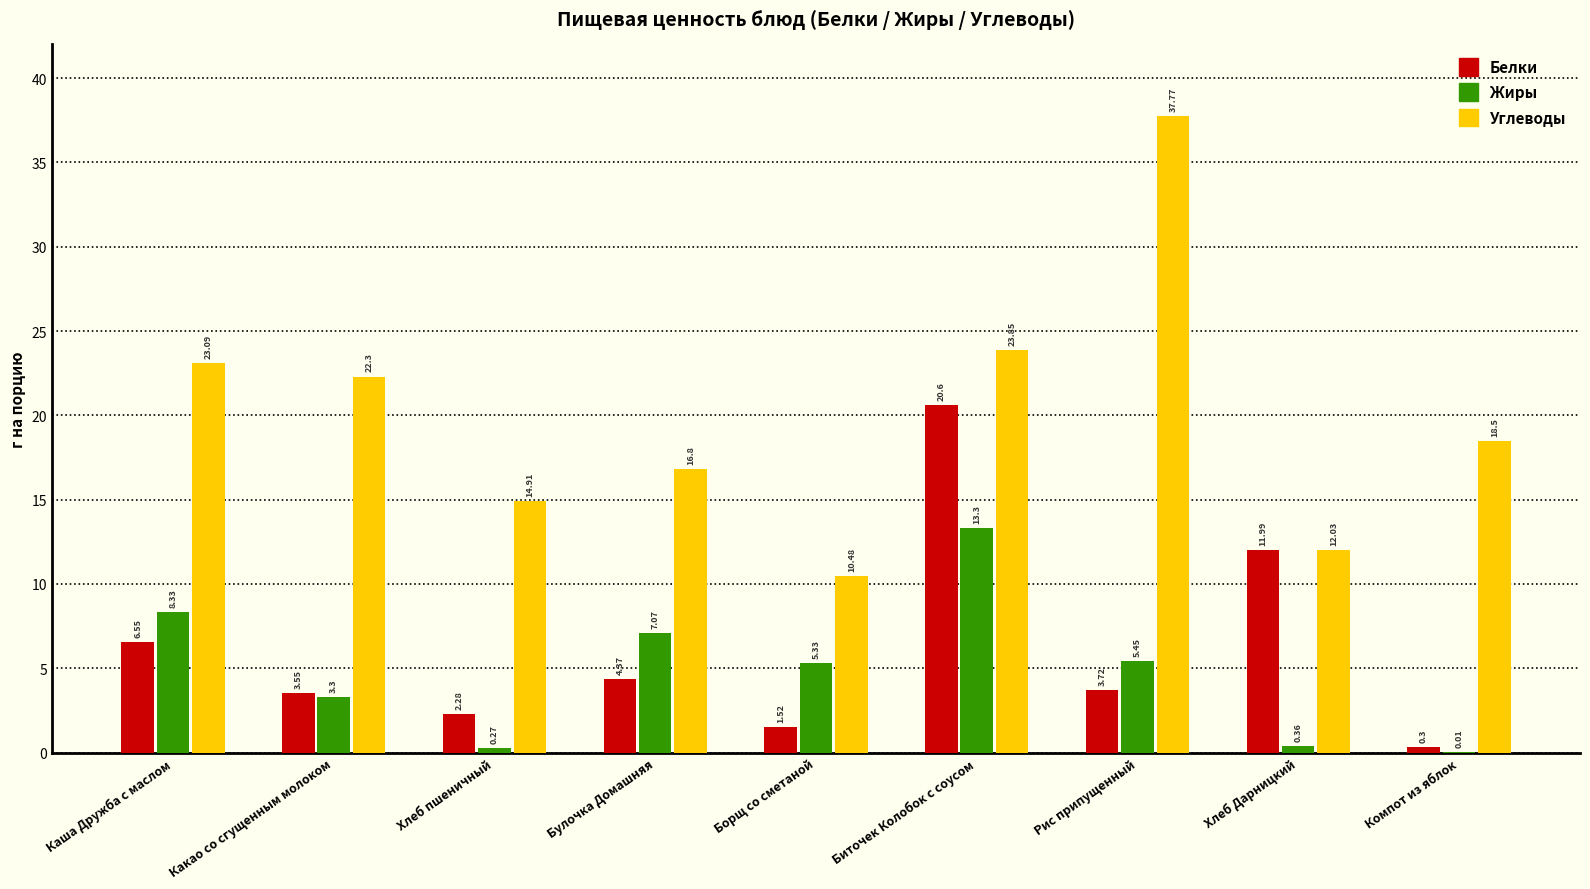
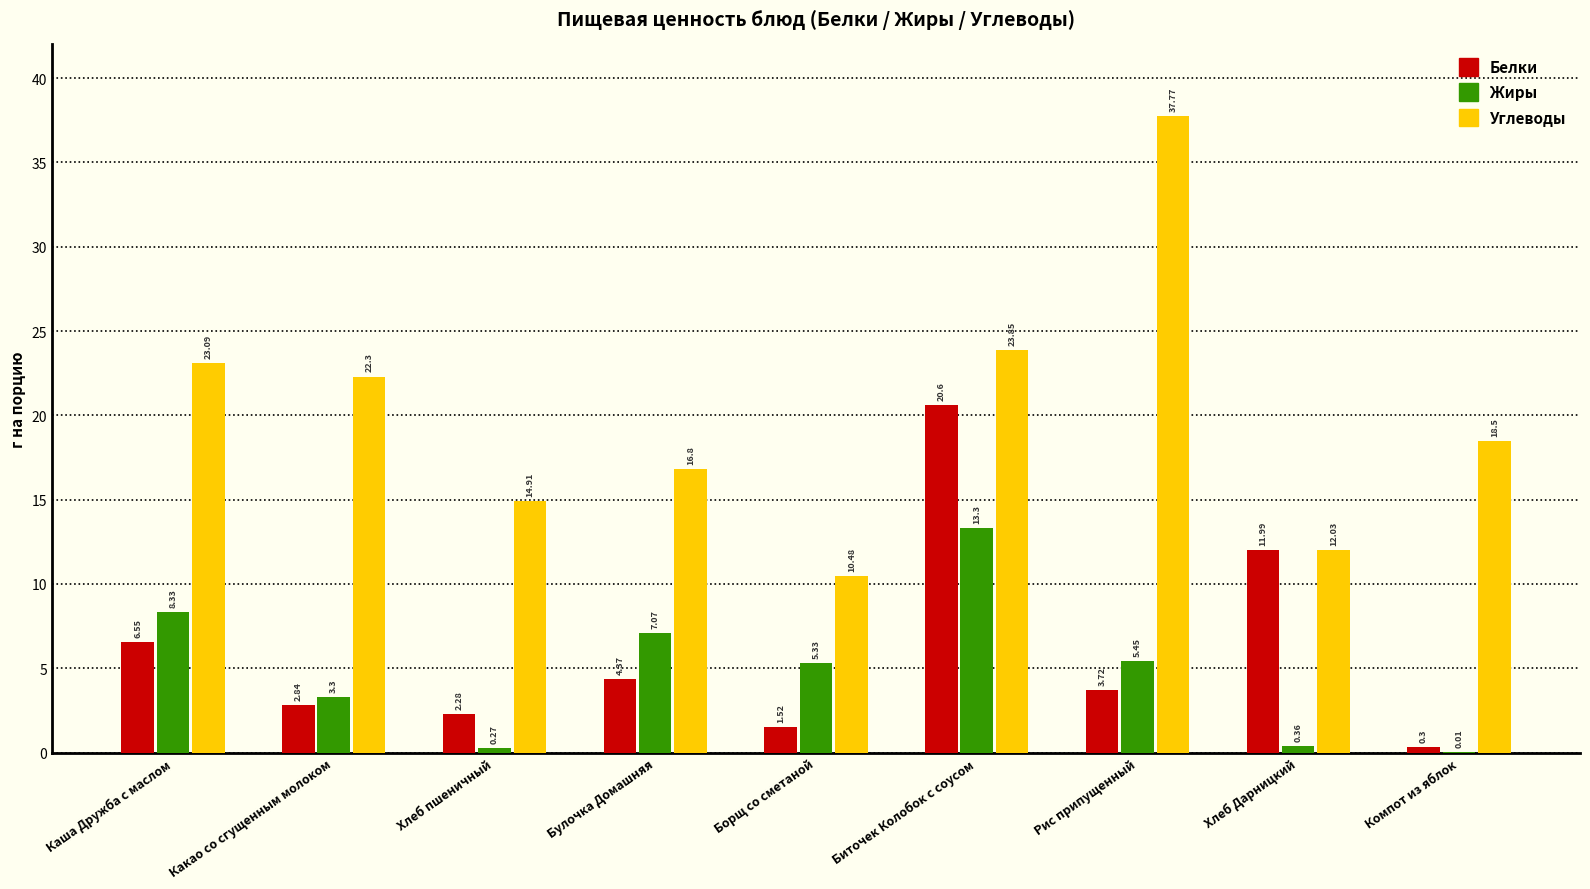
  {
    "Белки": {
      "Каша Дружба с маслом": 6.55,
-     "Какао со сгущенным молоком": 3.55,
+     "Какао со сгущенным молоком": 2.84,
      "Хлеб пшеничный": 2.28,
      "Булочка Домашняя": 4.37,
      "Борщ со сметаной": 1.52,
      "Биточек Колобок с соусом": 20.6,
      "Рис припущенный": 3.72,
      "Хлеб Дарницкий": 11.99,
      "Компот из яблок": 0.3
    },
    "Жиры": {
      "Каша Дружба с маслом": 8.33,
      "Какао со сгущенным молоком": 3.3,
      "Хлеб пшеничный": 0.27,
      "Булочка Домашняя": 7.07,
      "Борщ со сметаной": 5.33,
      "Биточек Колобок с соусом": 13.3,
      "Рис припущенный": 5.45,
      "Хлеб Дарницкий": 0.36,
      "Компот из яблок": 0.01
    },
    "Углеводы": {
      "Каша Дружба с маслом": 23.09,
      "Какао со сгущенным молоком": 22.3,
      "Хлеб пшеничный": 14.91,
      "Булочка Домашняя": 16.8,
      "Борщ со сметаной": 10.48,
      "Биточек Колобок с соусом": 23.85,
      "Рис припущенный": 37.77,
      "Хлеб Дарницкий": 12.03,
      "Компот из яблок": 18.5
    }
  }
